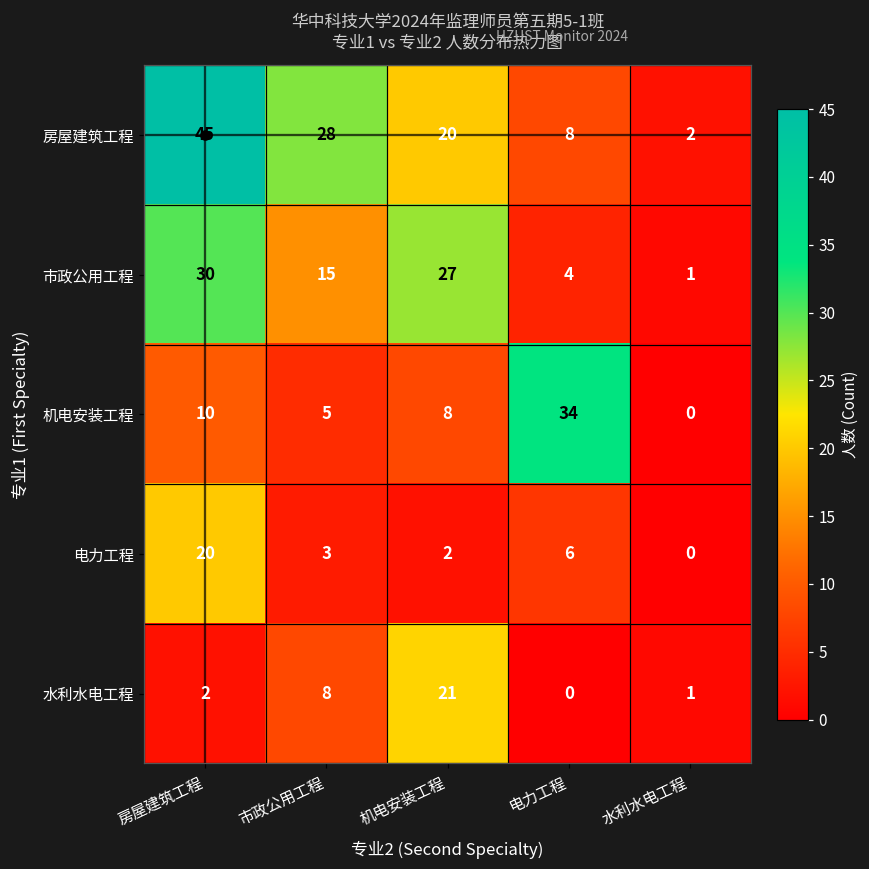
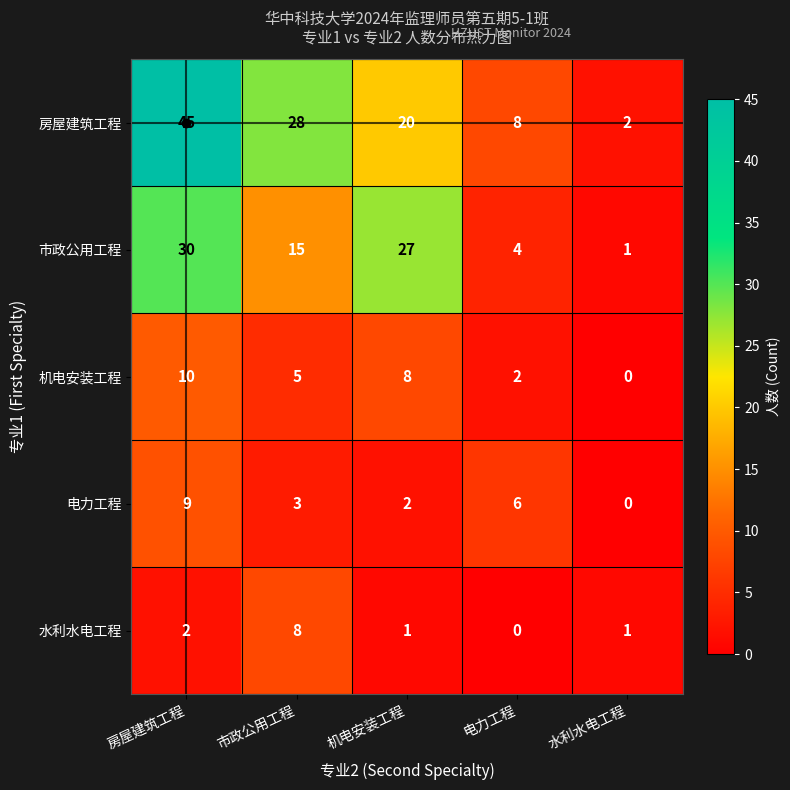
  {
    "房屋建筑工程": {
      "市政公用工程": 28,
      "机电安装工程": 20,
      "电力工程": 8,
      "水利水电工程": 2
    },
    "市政公用工程": {
      "房屋建筑工程": 30,
      "市政公用工程": 15,
      "机电安装工程": 27,
      "电力工程": 4,
      "水利水电工程": 1
    },
    "机电安装工程": {
      "房屋建筑工程": 10,
      "市政公用工程": 5,
      "机电安装工程": 8,
-     "电力工程": 34,
+     "电力工程": 2,
      "水利水电工程": 0
    },
    "电力工程": {
-     "房屋建筑工程": 20,
+     "房屋建筑工程": 9,
      "市政公用工程": 3,
      "机电安装工程": 2,
      "电力工程": 6,
      "水利水电工程": 0
    },
    "水利水电工程": {
      "房屋建筑工程": 2,
      "市政公用工程": 8,
-     "机电安装工程": 21,
+     "机电安装工程": 1,
      "电力工程": 0,
      "水利水电工程": 1
    }
  }
